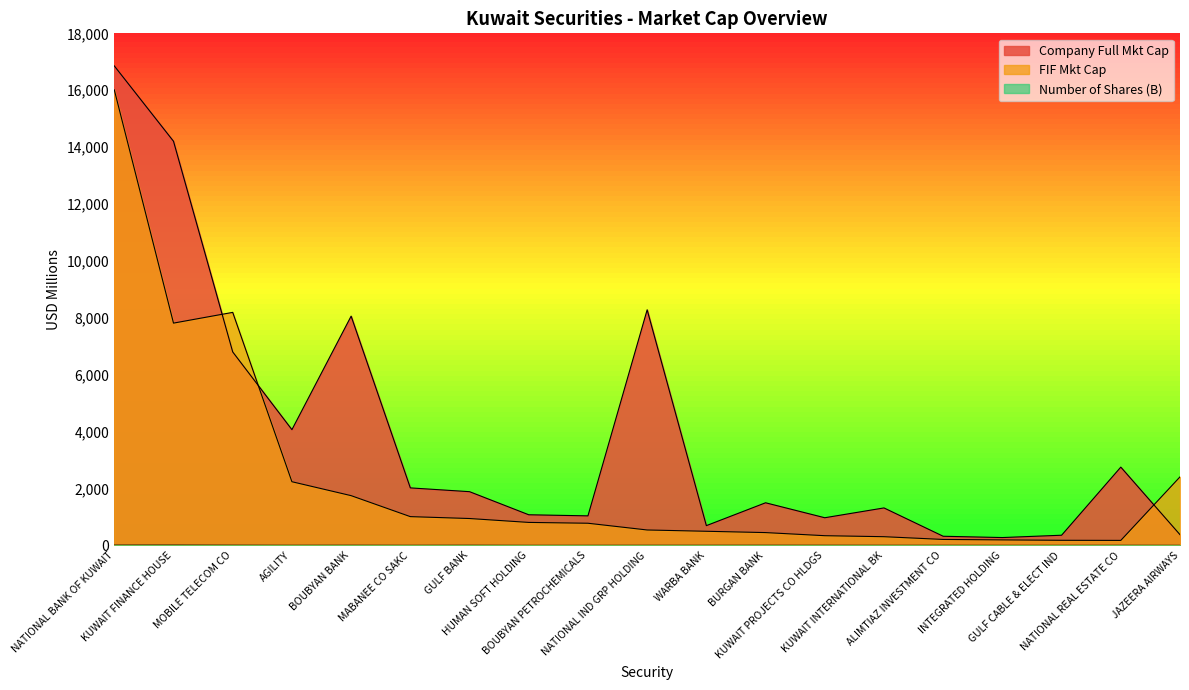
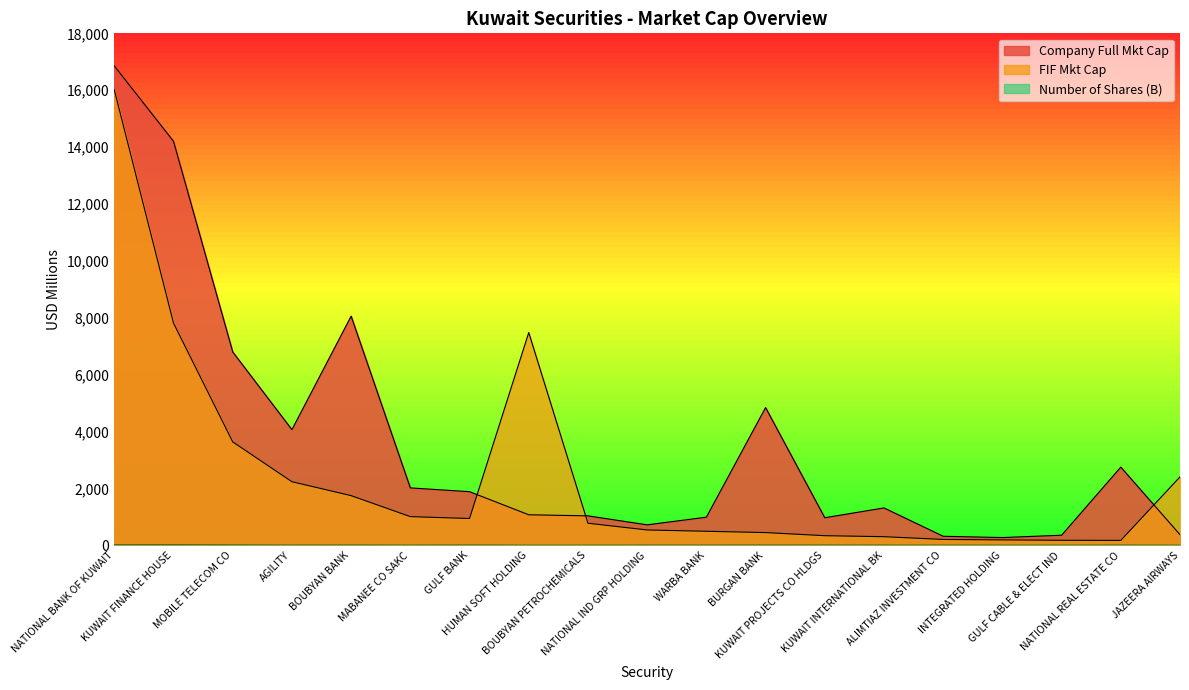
  {
    "Company Full Mkt Cap": {
      "NATIONAL BANK OF KUWAIT": "16,900",
      "KUWAIT FINANCE HOUSE": "14,200",
      "MOBILE TELECOM CO": "6,800",
      "AGILITY": "4,100",
      "BOUBYAN BANK": "8,100",
      "MABANEE CO SAKC": "2,000",
      "GULF BANK": "1,900",
      "HUMAN SOFT HOLDING": "1,100",
      "BOUBYAN PETROCHEMICALS": "1,000",
-     "NATIONAL IND GRP HOLDING": "8,300",
-     "WARBA BANK": "700",
-     "BURGAN BANK": "1,500",
+     "NATIONAL IND GRP HOLDING": "700",
+     "WARBA BANK": "1,000",
+     "BURGAN BANK": "4,800",
      "KUWAIT PROJECTS CO HLDGS": "1,000",
      "KUWAIT INTERNATIONAL BK": "1,300",
      "ALIMTIAZ INVESTMENT CO": "300",
      "GULF CABLE & ELECT IND": "400",
      "NATIONAL REAL ESTATE CO": "2,800",
      "JAZEERA AIRWAYS": "400"
    },
    "FIF Mkt Cap": {
      "NATIONAL BANK OF KUWAIT": "16,000",
      "KUWAIT FINANCE HOUSE": "7,800",
-     "MOBILE TELECOM CO": "8,200",
+     "MOBILE TELECOM CO": "3,600",
      "AGILITY": "2,200",
      "BOUBYAN BANK": "1,700",
      "MABANEE CO SAKC": "1,000",
      "GULF BANK": "900",
-     "HUMAN SOFT HOLDING": "800",
+     "HUMAN SOFT HOLDING": "7,500",
      "BOUBYAN PETROCHEMICALS": "800",
      "NATIONAL IND GRP HOLDING": "500",
      "WARBA BANK": "500",
      "BURGAN BANK": "400",
      "KUWAIT PROJECTS CO HLDGS": "300",
      "KUWAIT INTERNATIONAL BK": "300",
      "ALIMTIAZ INVESTMENT CO": "200",
      "GULF CABLE & ELECT IND": "200",
      "NATIONAL REAL ESTATE CO": "200",
      "JAZEERA AIRWAYS": "2,400"
    },
    "Number of Shares (B)": {
      "NATIONAL BANK OF KUWAIT": "0",
      "KUWAIT FINANCE HOUSE": "0",
      "MOBILE TELECOM CO": "0",
      "AGILITY": "0",
      "BOUBYAN BANK": "0",
      "MABANEE CO SAKC": "0",
      "GULF BANK": "0",
      "HUMAN SOFT HOLDING": "0",
      "BOUBYAN PETROCHEMICALS": "0",
      "NATIONAL IND GRP HOLDING": "0",
      "WARBA BANK": "0",
      "BURGAN BANK": "0",
      "KUWAIT PROJECTS CO HLDGS": "0",
      "KUWAIT INTERNATIONAL BK": "0",
      "ALIMTIAZ INVESTMENT CO": "0",
      "INTEGRATED HOLDING": "0",
      "GULF CABLE & ELECT IND": "0",
      "NATIONAL REAL ESTATE CO": "0",
      "JAZEERA AIRWAYS": "0"
    }
  }
